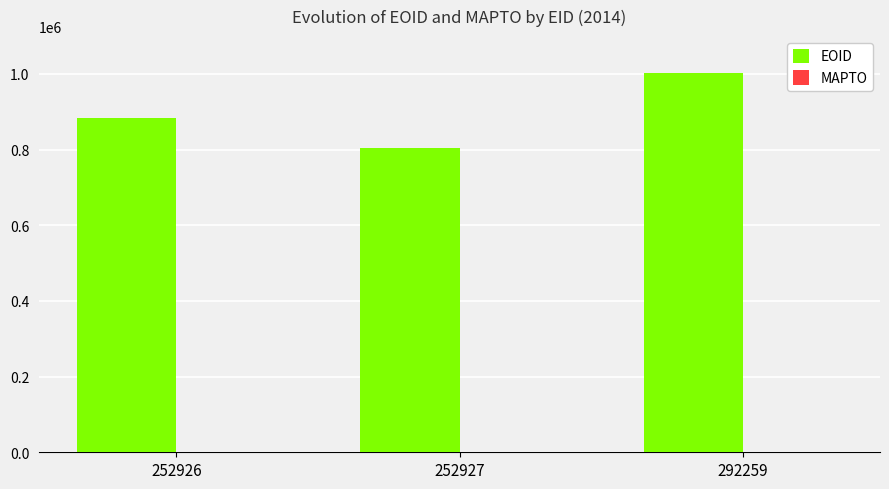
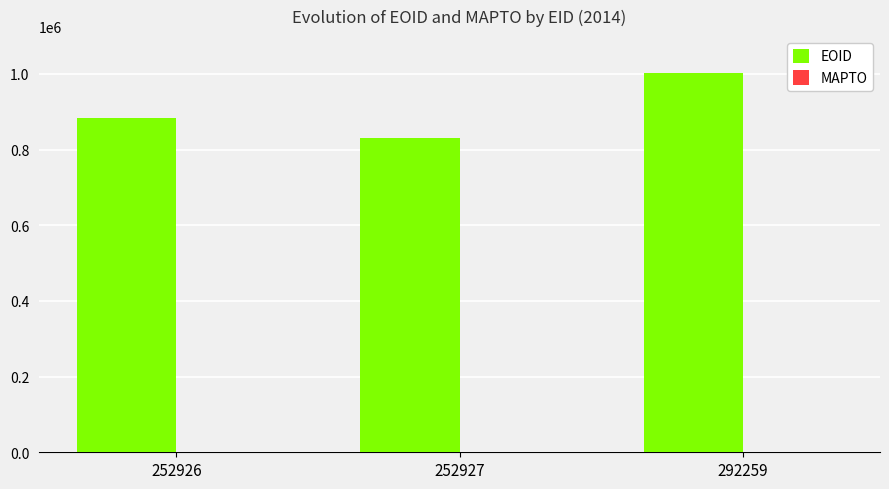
  {
    "EOID": {
      "252926": 880000,
-     "252927": 810000,
+     "252927": 830000,
      "292259": 1000000
    },
    "MAPTO": {
      "252926": 0,
      "252927": 0,
      "292259": 0
    }
  }
